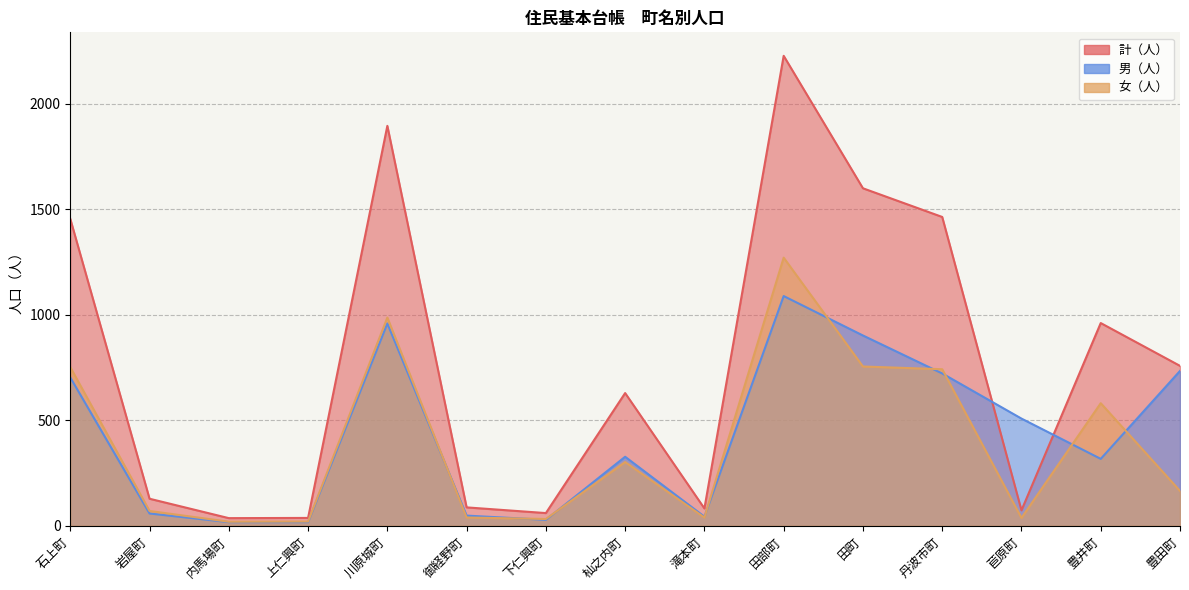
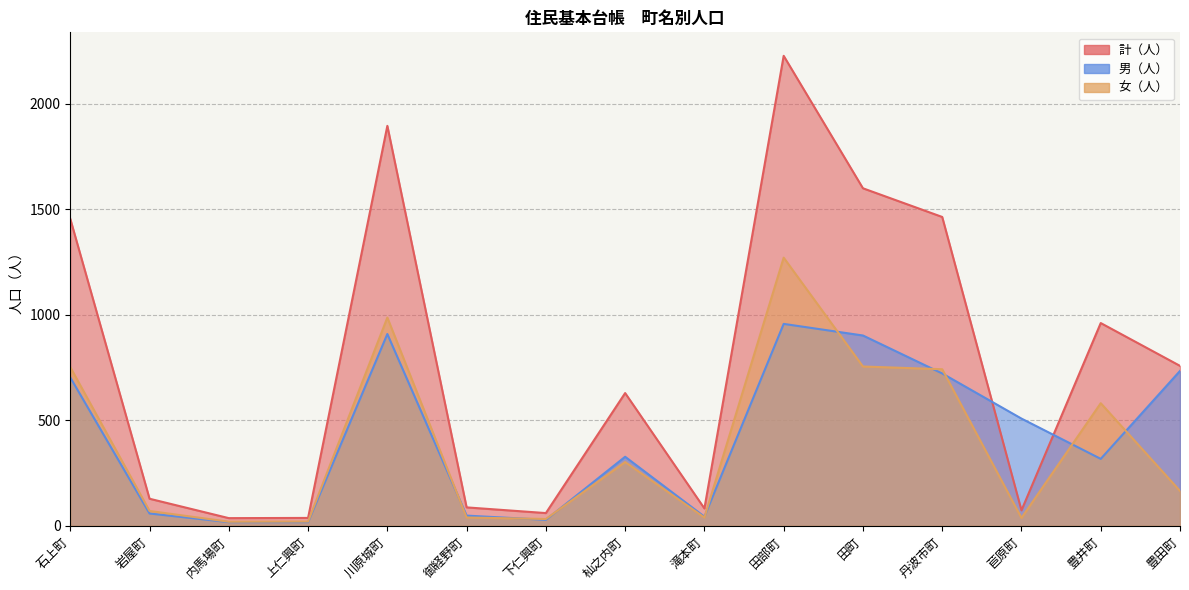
  {
    "男（人）": {
      "石上町": 700,
-     "川原城町": 960,
+     "川原城町": 910,
      "杣之内町": 330,
-     "田部町": 1090,
+     "田部町": 960,
      "田町": 900,
      "丹波市町": 720,
      "苣原町": 510,
      "豊井町": 320,
      "豊田町": 730
    }
  }
